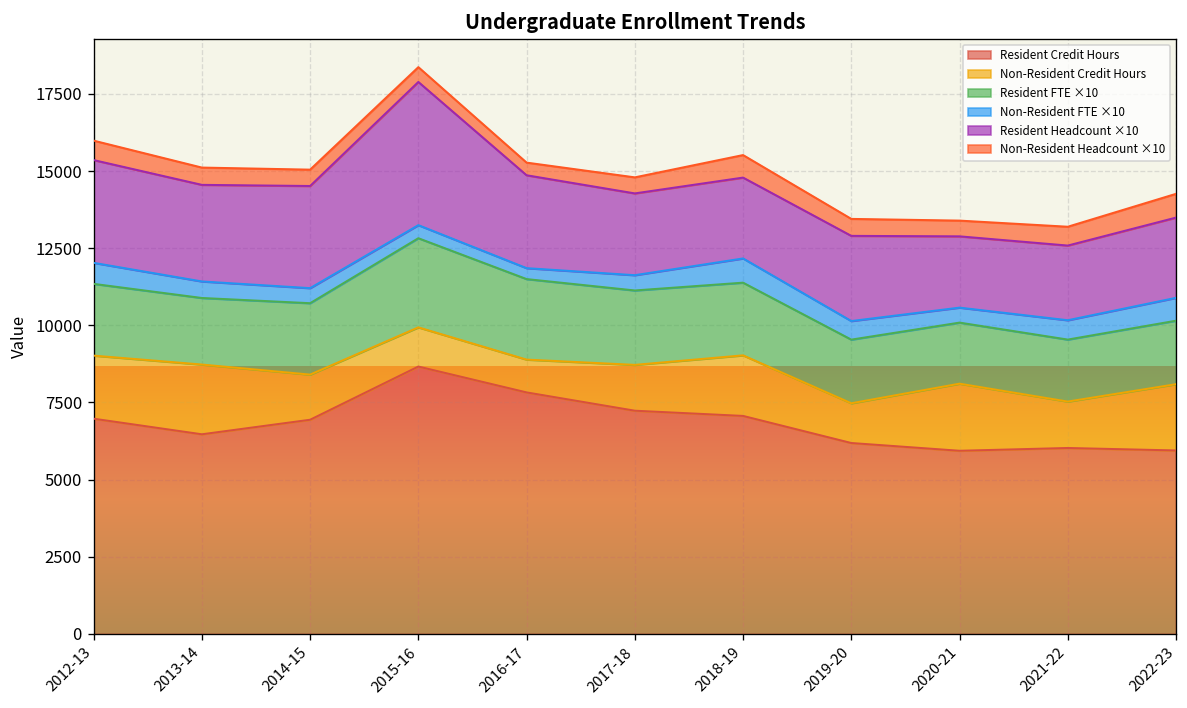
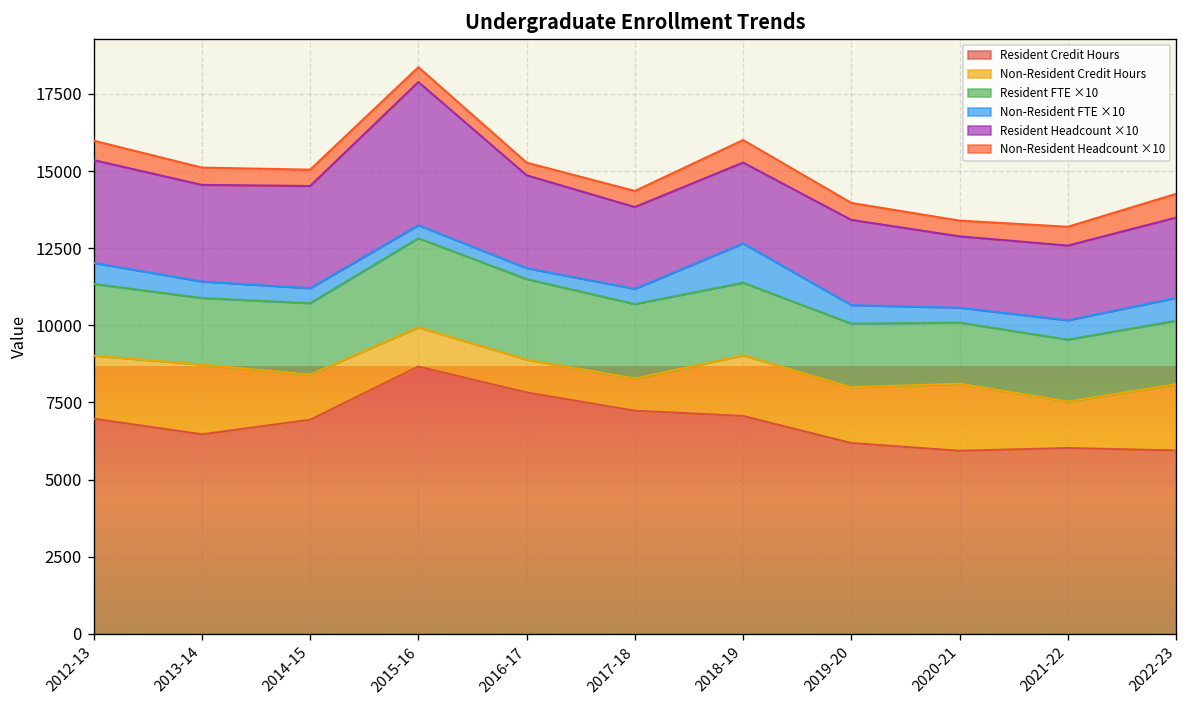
  {
    "Non-Resident Credit Hours": {
      "2012-13": 2000,
      "2013-14": 2300,
      "2014-15": 1500,
      "2015-16": 1300,
      "2016-17": 1100,
-     "2017-18": 1500,
+     "2017-18": 1000,
      "2018-19": 2000,
-     "2019-20": 1300,
+     "2019-20": 1800,
      "2020-21": 2200,
      "2021-22": 1500,
      "2022-23": 2100
    },
    "Resident FTE ×10": {
      "2012-13": 2300,
      "2013-14": 2200,
      "2014-15": 2300,
      "2015-16": 2900,
      "2016-17": 2600,
      "2017-18": 2400,
      "2018-19": 2400,
      "2019-20": 2100,
      "2020-21": 2000,
      "2021-22": 2000,
      "2022-23": 2100
    },
    "Non-Resident FTE ×10": {
      "2012-13": 700,
      "2013-14": 500,
      "2014-15": 500,
      "2015-16": 400,
      "2016-17": 400,
      "2017-18": 500,
-     "2018-19": 800,
+     "2018-19": 1300,
      "2019-20": 600,
      "2020-21": 500,
      "2021-22": 600,
      "2022-23": 700
    },
    "Resident Headcount ×10": {
      "2012-13": 3300,
      "2013-14": 3100,
      "2014-15": 3300,
      "2015-16": 4600,
      "2016-17": 3000,
      "2017-18": 2700,
      "2018-19": 2600,
      "2019-20": 2800,
      "2020-21": 2300,
      "2021-22": 2400,
      "2022-23": 2600
    }
  }
